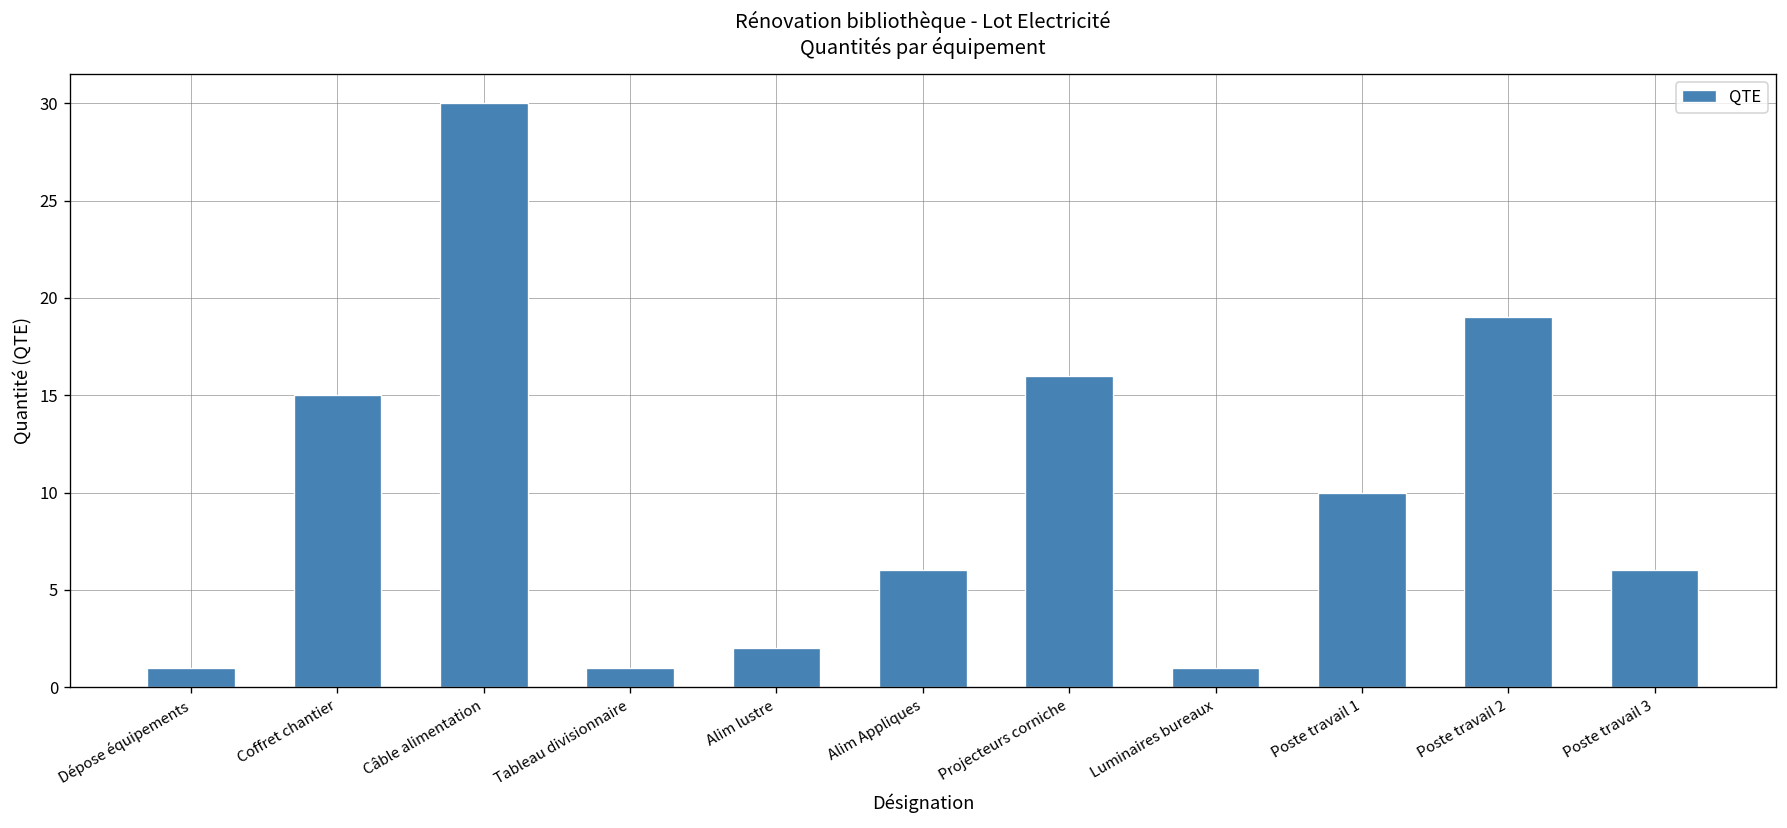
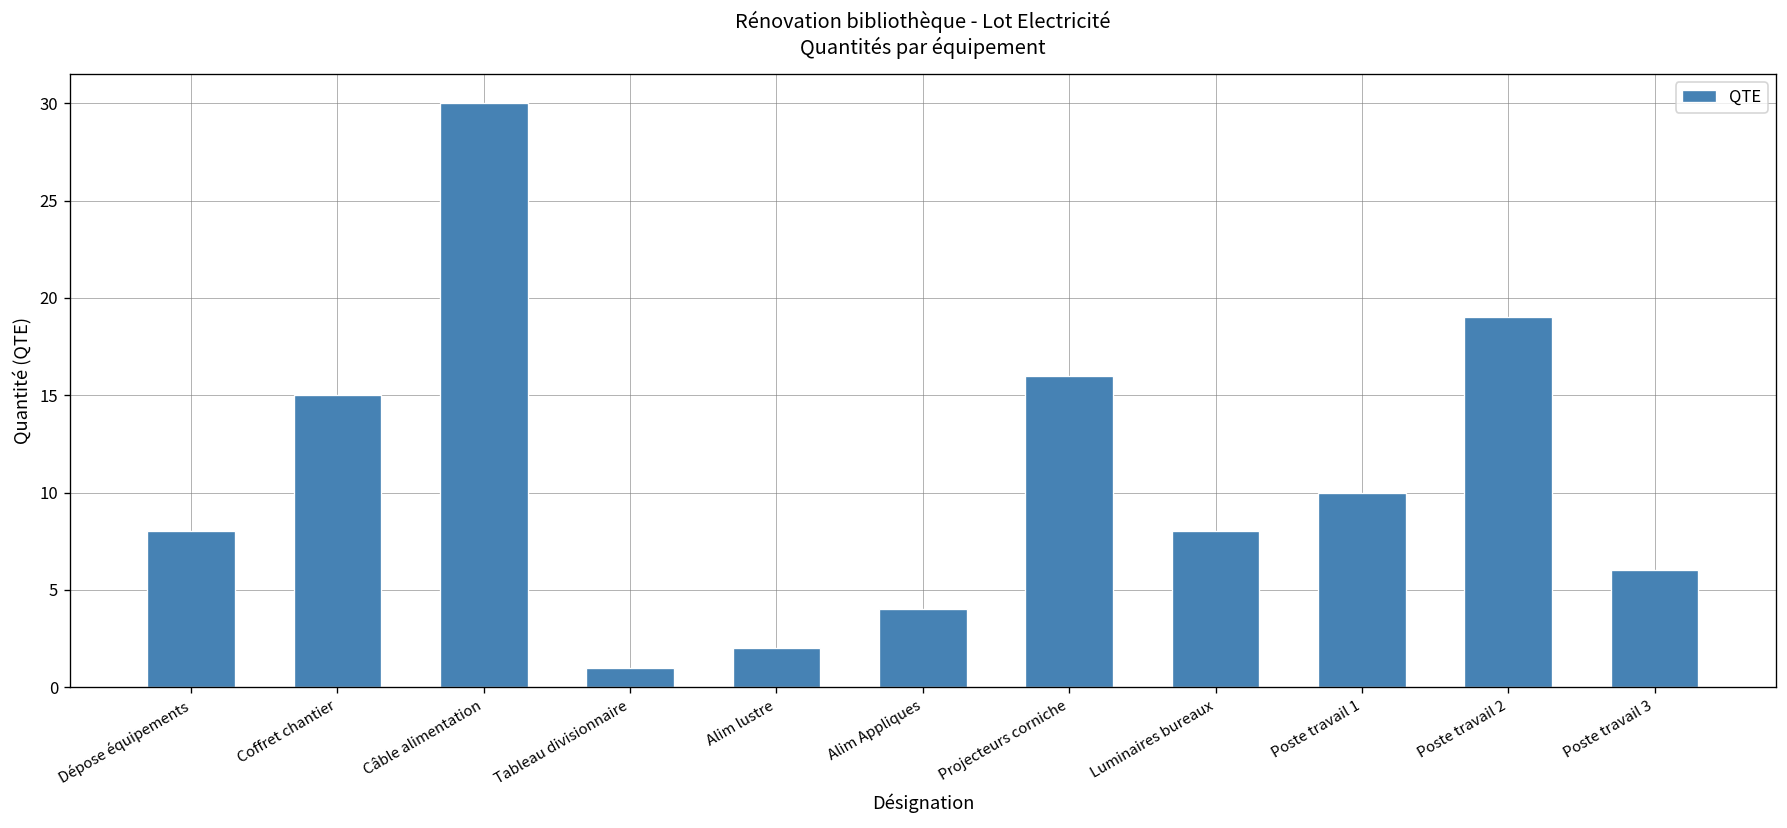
  {
-   "Dépose équipements": 1,
+   "Dépose équipements": 8,
    "Coffret chantier": 15,
    "Câble alimentation": 30,
    "Tableau divisionnaire": 1,
    "Alim lustre": 2,
-   "Alim Appliques": 6,
+   "Alim Appliques": 4,
    "Projecteurs corniche": 16,
-   "Luminaires bureaux": 1,
+   "Luminaires bureaux": 8,
    "Poste travail 1": 10,
    "Poste travail 2": 19,
    "Poste travail 3": 6
  }
